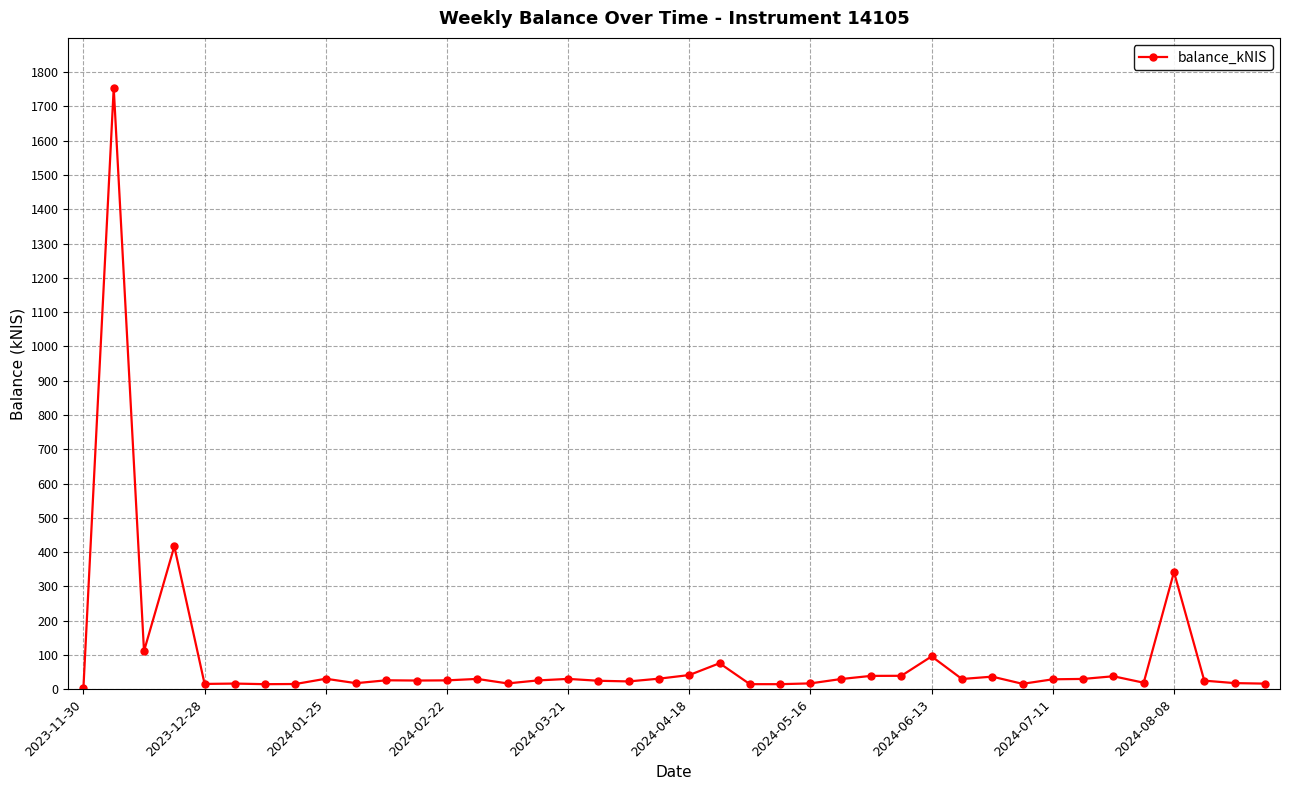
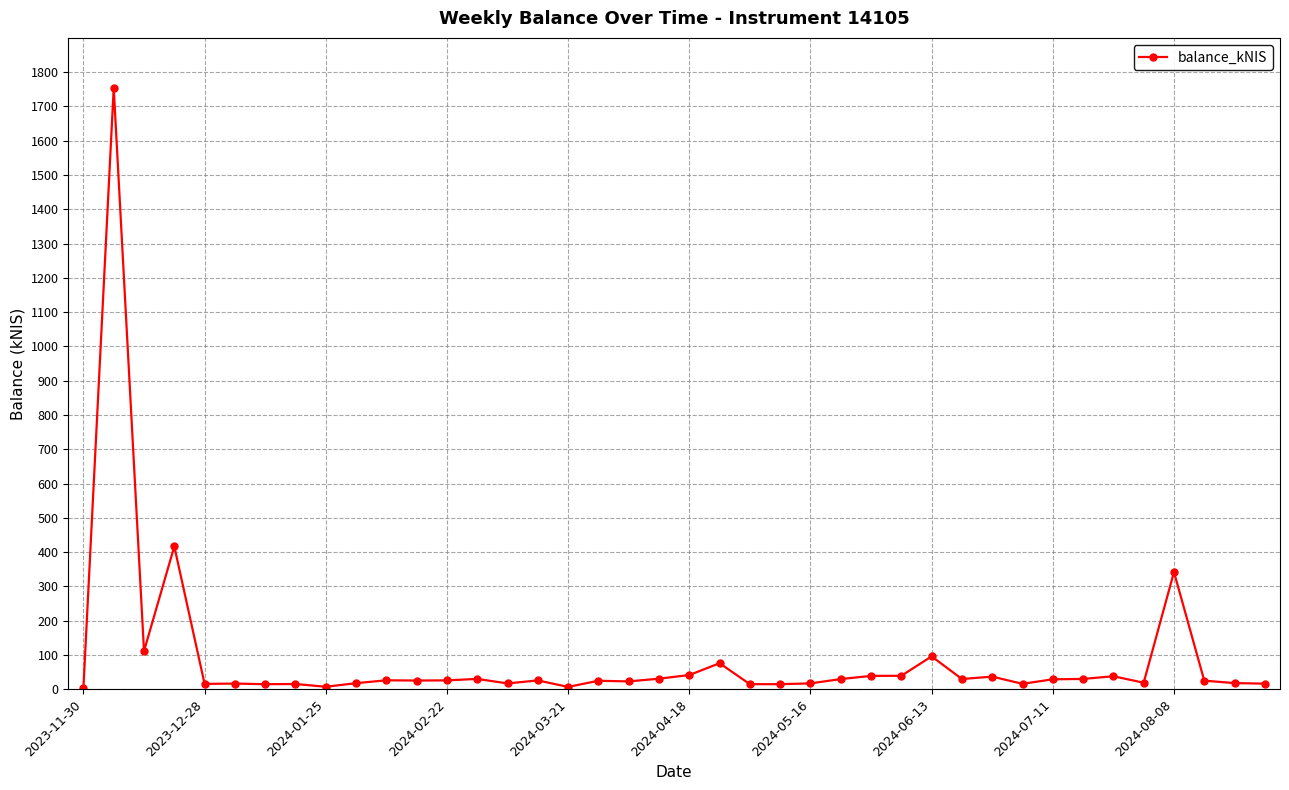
  {
    "2023-11-30": 0,
    "2023-12-28": 20,
-   "2024-01-25": 30,
+   "2024-01-25": 10,
    "2024-02-22": 30,
-   "2024-03-21": 30,
+   "2024-03-21": 10,
    "2024-04-18": 40,
    "2024-05-16": 20,
    "2024-06-13": 100,
    "2024-07-11": 30,
    "2024-08-08": 340
  }
